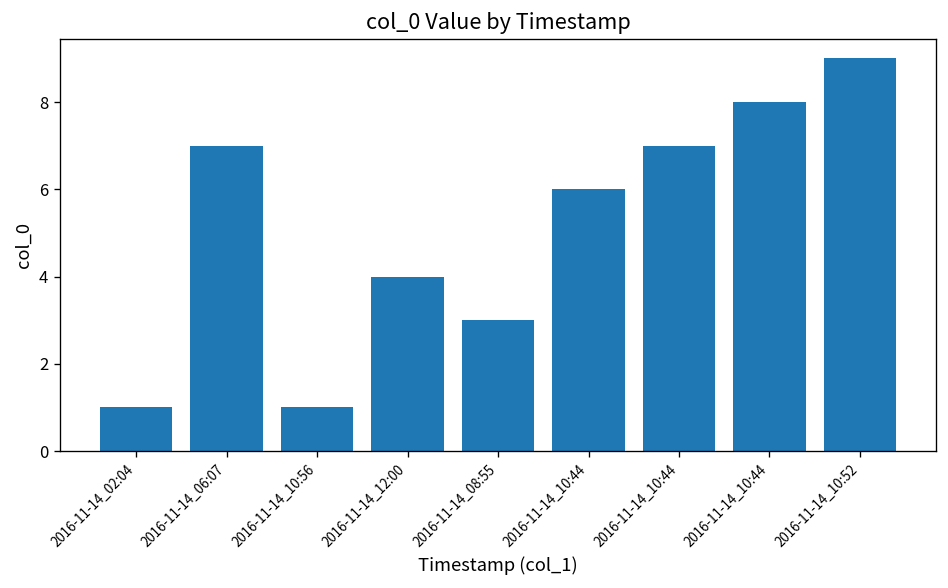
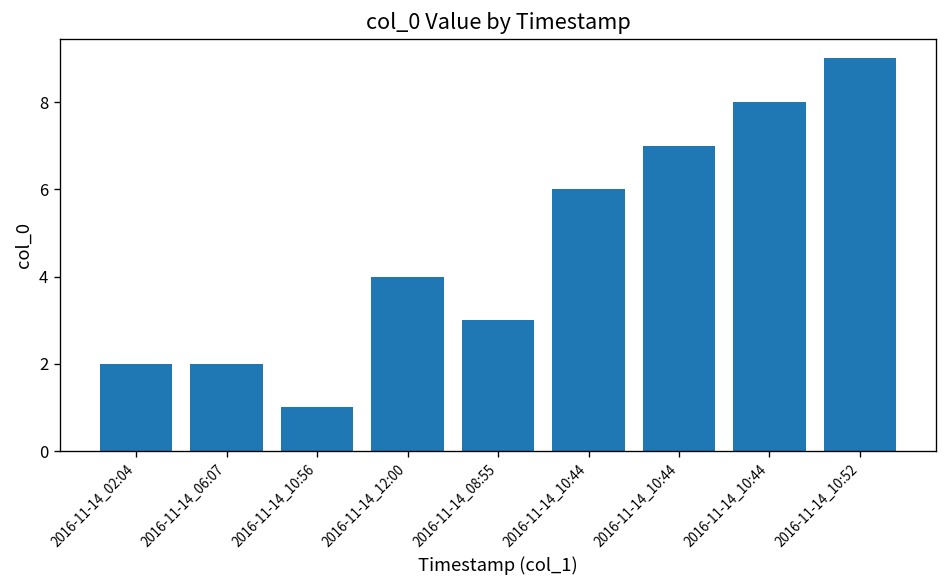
  {
-   "2016-11-14_02:04": 1,
-   "2016-11-14_06:07": 7,
+   "2016-11-14_02:04": 2,
+   "2016-11-14_06:07": 2,
    "2016-11-14_10:56": 1,
    "2016-11-14_12:00": 4,
    "2016-11-14_08:55": 3,
    "2016-11-14_10:52": 9
  }
